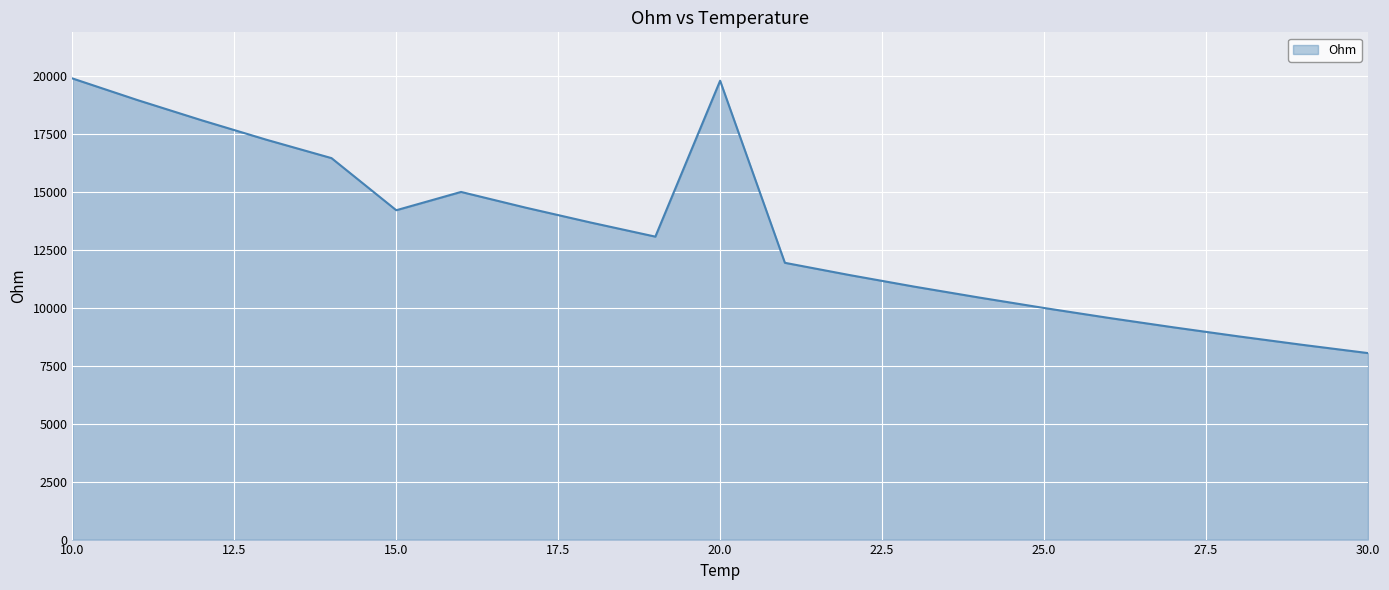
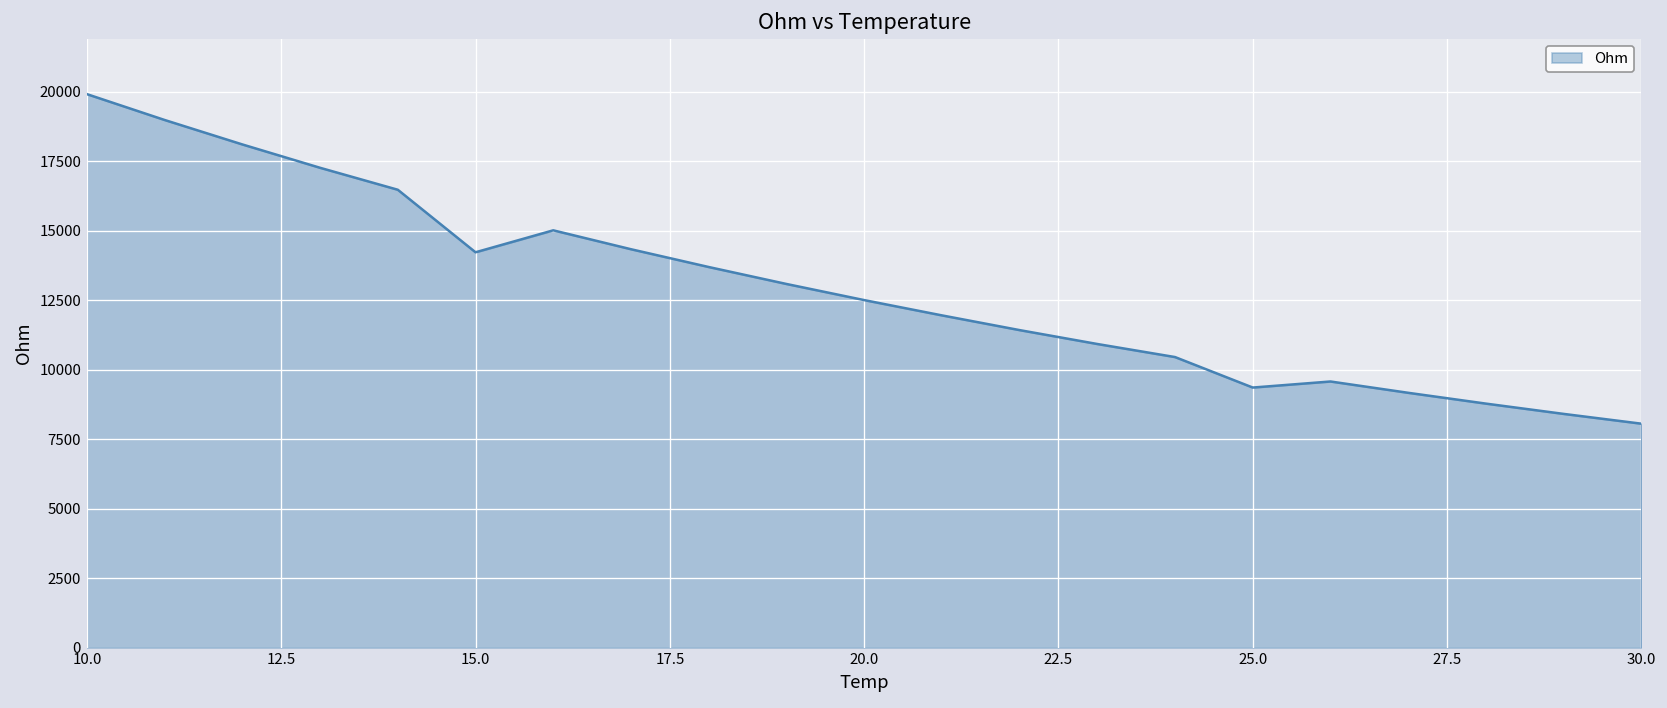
  {
    "10.0": 19900,
    "15.0": 14200,
-   "20.0": 19800,
-   "25.0": 10000,
+   "20.0": 12500,
+   "25.0": 9400,
    "30.0": 8100
  }
